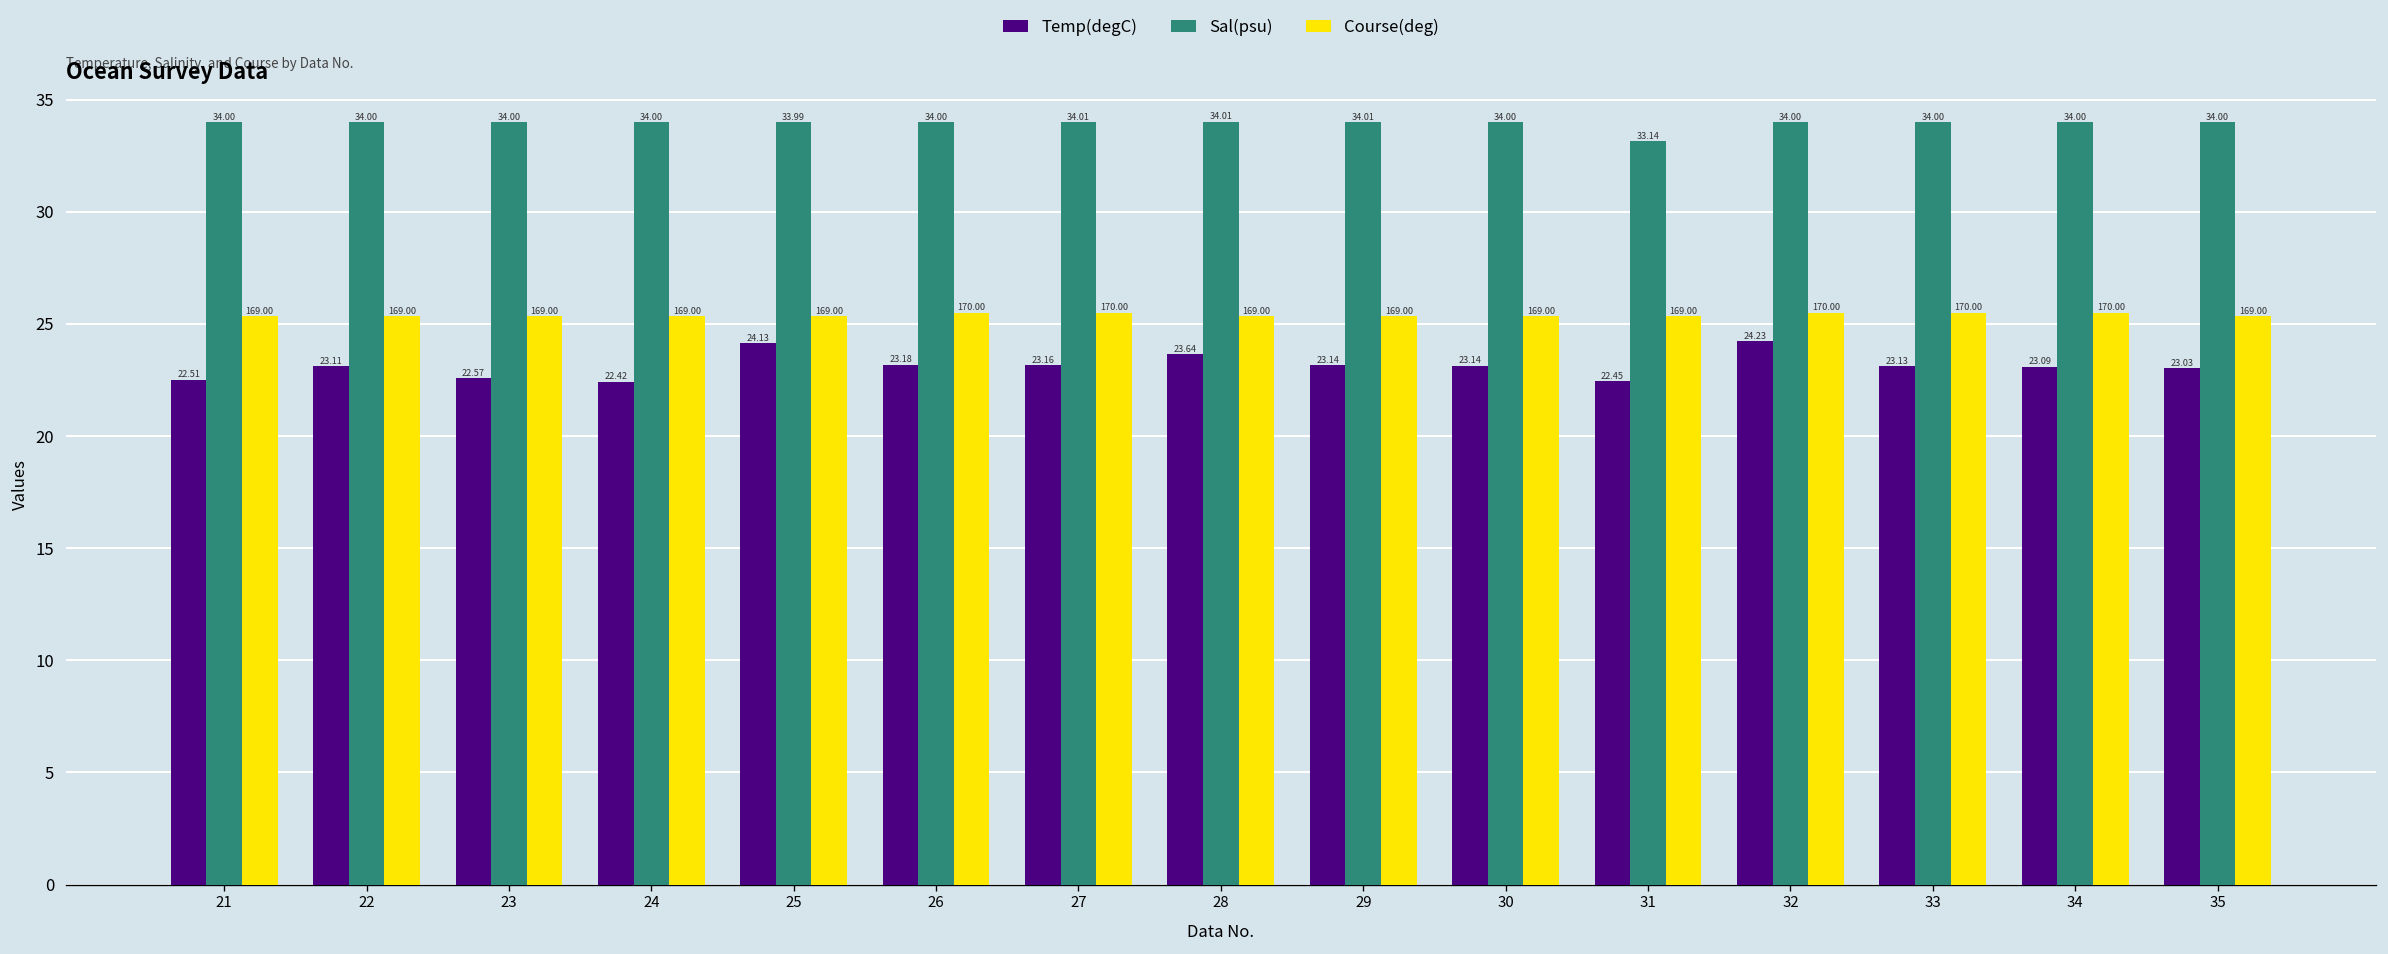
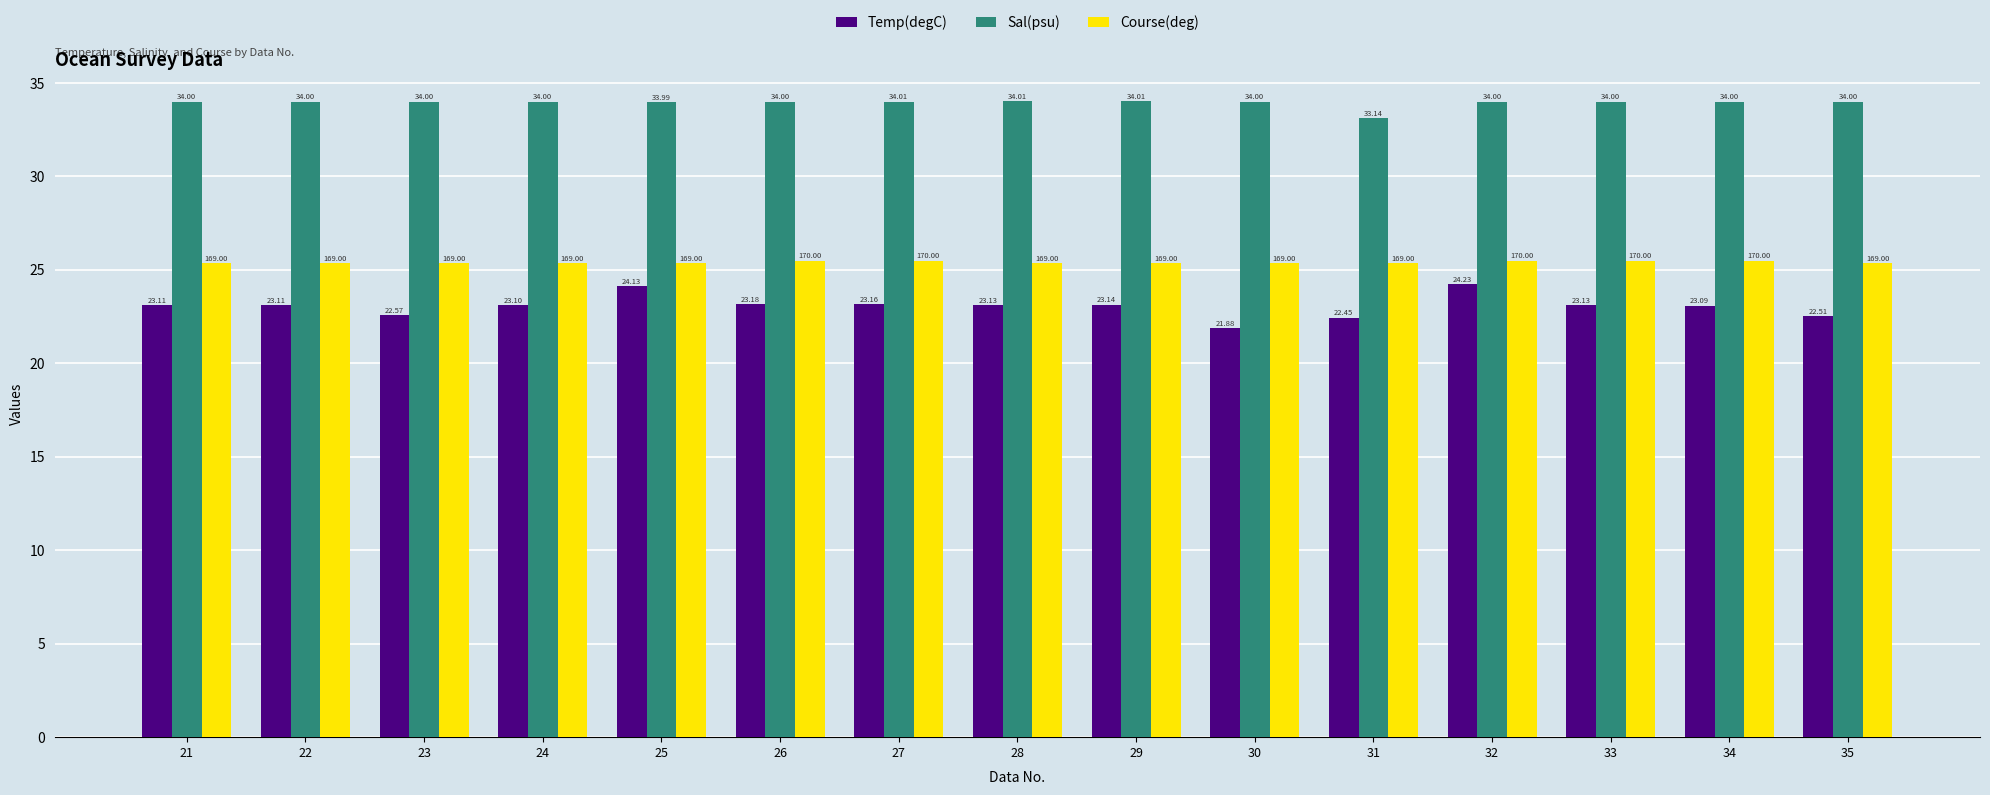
  {
    "Temp(degC)": {
-     "21": 22.51,
+     "21": 23.11,
      "22": 23.11,
      "23": 22.57,
-     "24": 22.42,
+     "24": 23.10,
      "25": 24.13,
      "26": 23.18,
      "27": 23.16,
-     "28": 23.64,
+     "28": 23.13,
      "29": 23.14,
-     "30": 23.14,
+     "30": 21.88,
      "31": 22.45,
      "32": 24.23,
      "33": 23.13,
      "34": 23.09,
-     "35": 23.03
+     "35": 22.51
    },
    "Sal(psu)": {
      "21": 34.00,
      "22": 34.00,
      "23": 34.00,
      "24": 34.00,
      "25": 33.99,
      "26": 34.00,
      "27": 34.01,
      "28": 34.01,
      "29": 34.01,
      "30": 34.00,
      "31": 33.14,
      "32": 34.00,
      "33": 34.00,
      "34": 34.00,
      "35": 34.00
    }
  }
